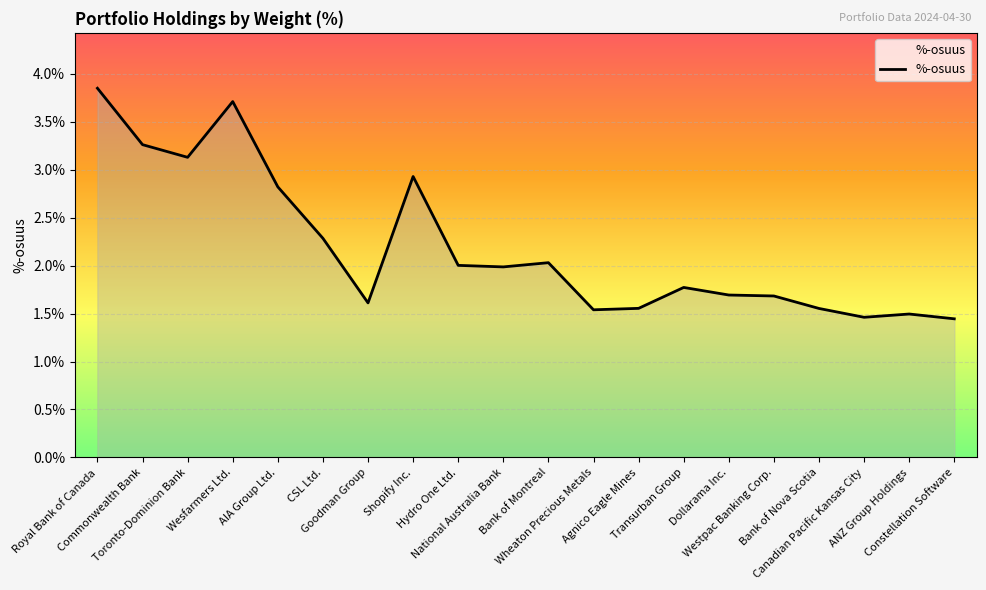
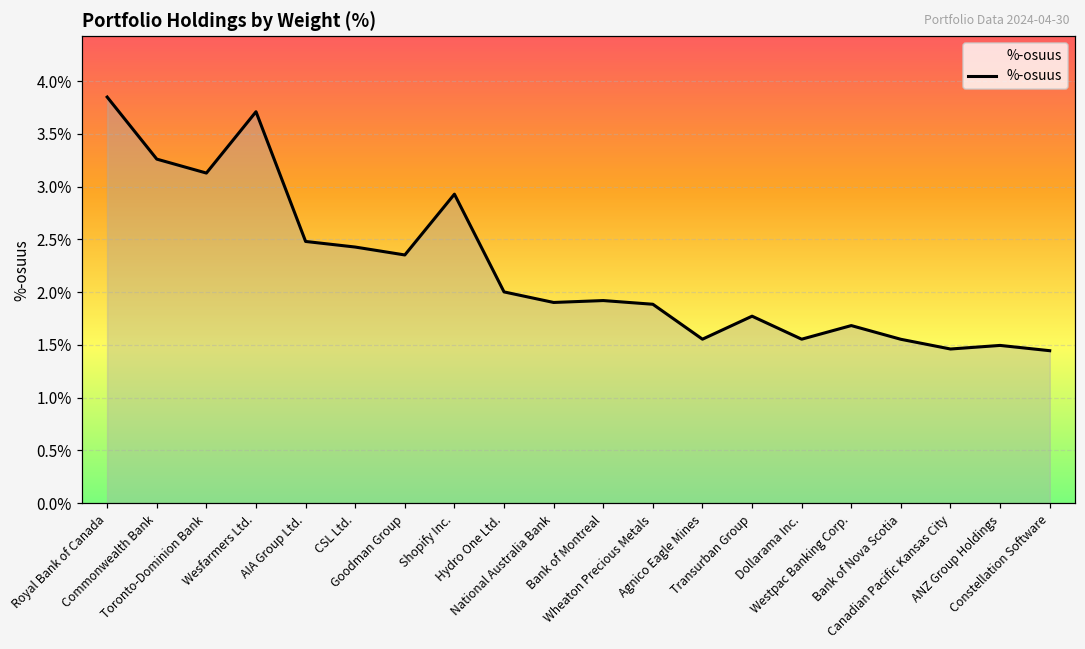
  {
    "Royal Bank of Canada": "3.8%",
    "Commonwealth Bank": "3.3%",
    "Toronto-Dominion Bank": "3.1%",
    "Wesfarmers Ltd.": "3.7%",
-   "AIA Group Ltd.": "2.8%",
-   "CSL Ltd.": "2.3%",
-   "Goodman Group": "1.6%",
+   "AIA Group Ltd.": "2.5%",
+   "CSL Ltd.": "2.4%",
+   "Goodman Group": "2.4%",
    "Shopify Inc.": "2.9%",
    "Hydro One Ltd.": "2.0%",
-   "National Australia Bank": "2.0%",
-   "Bank of Montreal": "2.0%",
-   "Wheaton Precious Metals": "1.5%",
+   "National Australia Bank": "1.9%",
+   "Bank of Montreal": "1.9%",
+   "Wheaton Precious Metals": "1.9%",
    "Agnico Eagle Mines": "1.6%",
    "Transurban Group": "1.8%",
-   "Dollarama Inc.": "1.7%",
+   "Dollarama Inc.": "1.6%",
    "Westpac Banking Corp.": "1.7%",
    "Bank of Nova Scotia": "1.6%",
    "Canadian Pacific Kansas City": "1.5%",
    "ANZ Group Holdings": "1.5%",
    "Constellation Software": "1.4%"
  }
